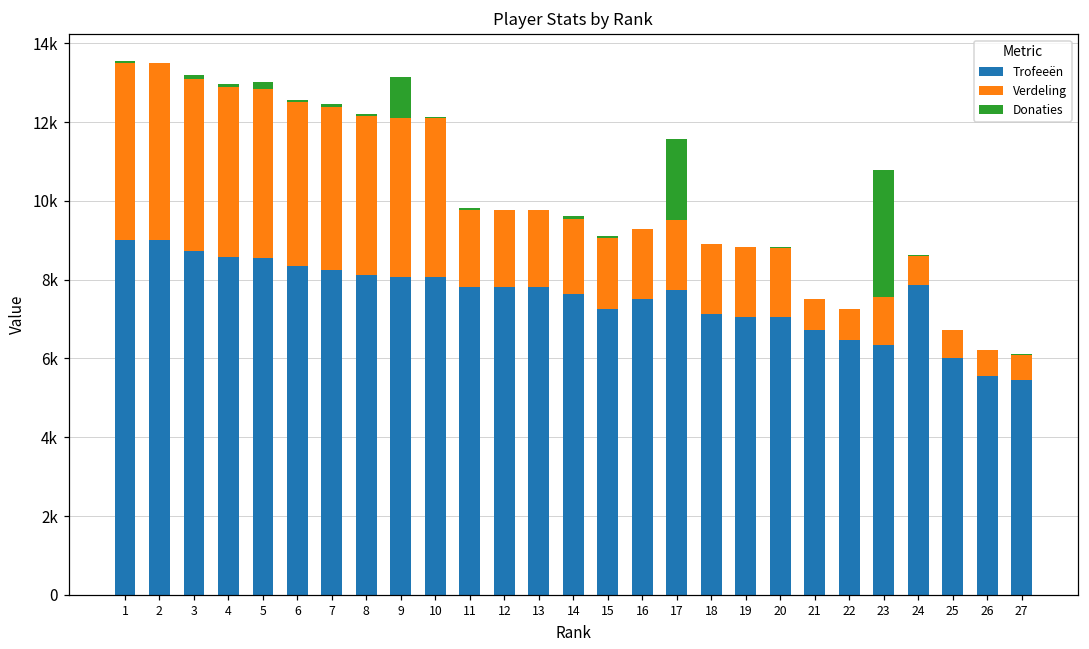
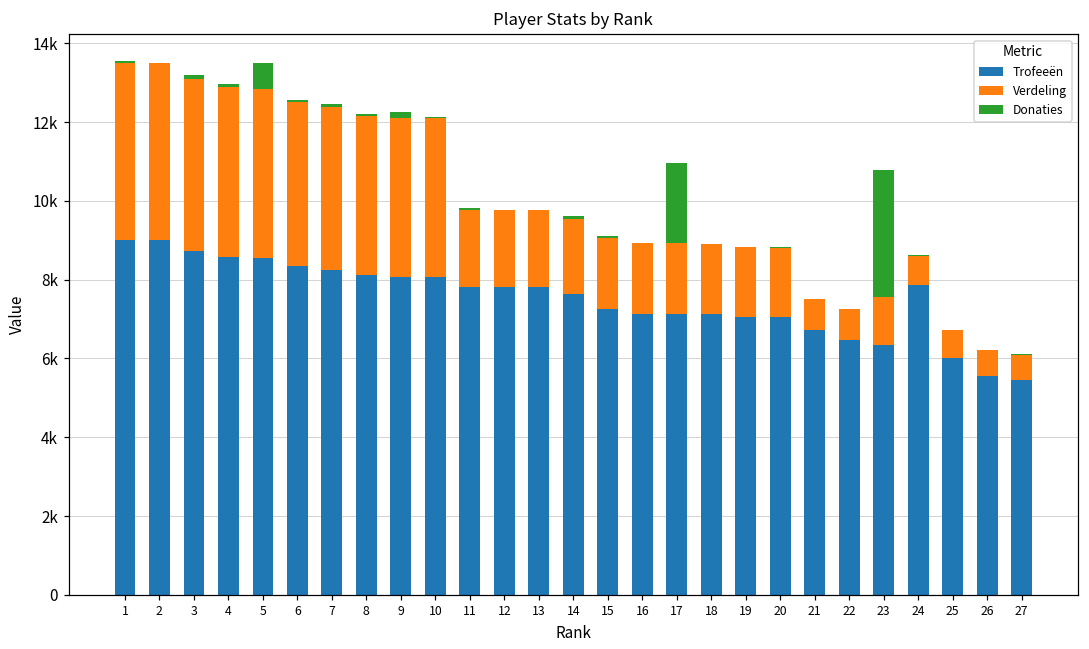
  {
    "Trofeeën": {
      "1": 9000,
      "2": 9000,
      "3": 8700,
      "4": 8600,
      "5": 8600,
      "6": 8300,
      "7": 8300,
      "8": 8100,
      "9": 8100,
      "10": 8100,
      "11": 7800,
      "12": 7800,
      "13": 7800,
      "14": 7600,
      "15": 7200,
-     "16": 7500,
-     "17": 7700,
+     "16": 7100,
+     "17": 7100,
      "18": 7100,
      "19": 7100,
      "20": 7100,
      "21": 6700,
      "22": 6500,
      "23": 6300,
      "24": 7900,
      "25": 6000,
      "26": 5600,
      "27": 5400
    },
    "Verdeling": {
      "1": 4500,
      "2": 4500,
      "3": 4400,
      "4": 4300,
      "5": 4300,
      "6": 4200,
      "7": 4100,
      "8": 4100,
      "9": 4000,
      "10": 4000,
      "11": 2000,
      "12": 2000,
      "13": 2000,
      "14": 1900,
      "15": 1800,
      "16": 1800,
      "17": 1800,
      "18": 1800,
      "19": 1800,
      "20": 1800,
      "21": 800,
      "22": 800,
      "23": 1200,
      "24": 800,
      "25": 700,
      "26": 700,
      "27": 700
    },
    "Donaties": {
      "2": 0,
      "3": 100,
      "4": 100,
-     "5": 200,
+     "5": 700,
      "7": 100,
-     "9": 1000,
+     "9": 100,
      "12": 0,
      "13": 0,
      "14": 100,
      "16": 0,
      "17": 2100,
      "18": 0,
      "19": 0,
      "21": 0,
      "22": 0,
      "23": 3200,
      "25": 0
    }
  }
